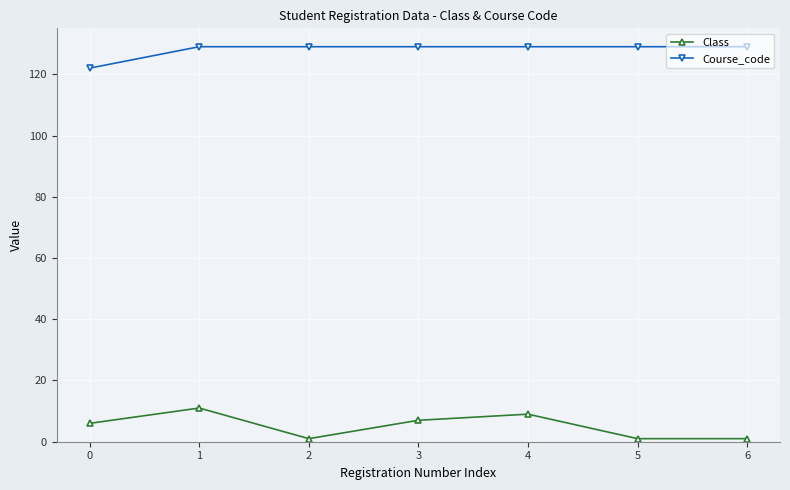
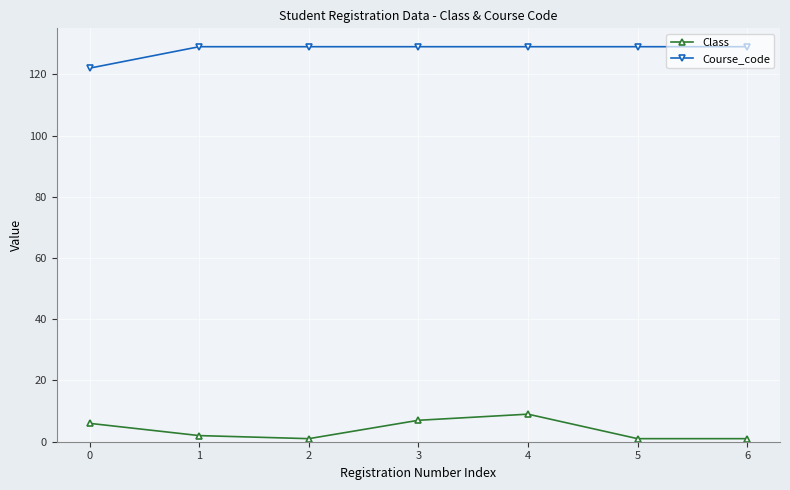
  {
    "Class": {
      "0": 6,
-     "1": 11,
+     "1": 2,
      "2": 1,
      "3": 7,
      "4": 9,
      "5": 1,
      "6": 1
    },
    "Course_code": {
      "0": 122,
      "1": 129,
      "2": 129,
      "3": 129,
      "4": 129,
      "5": 129
    }
  }
